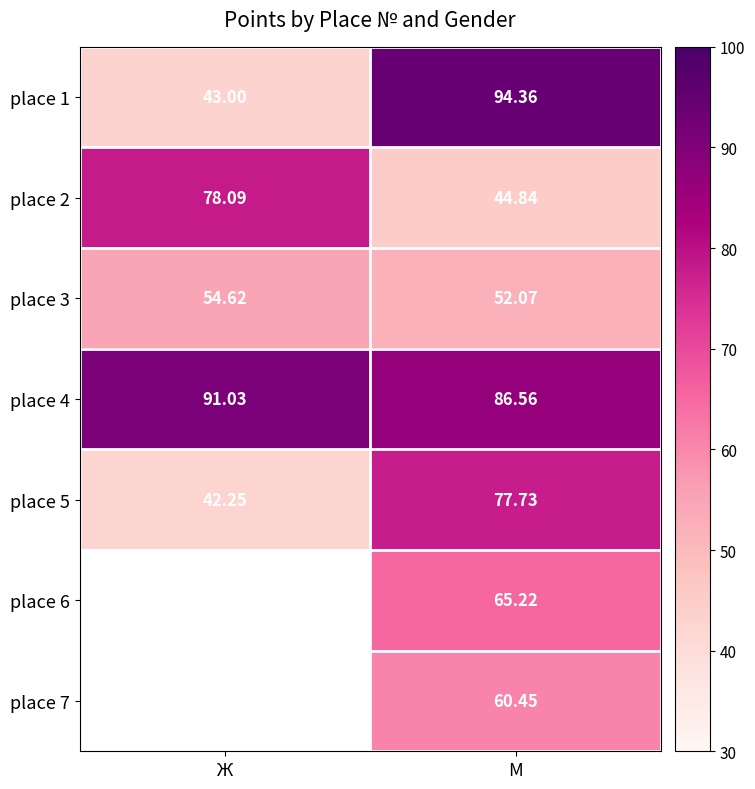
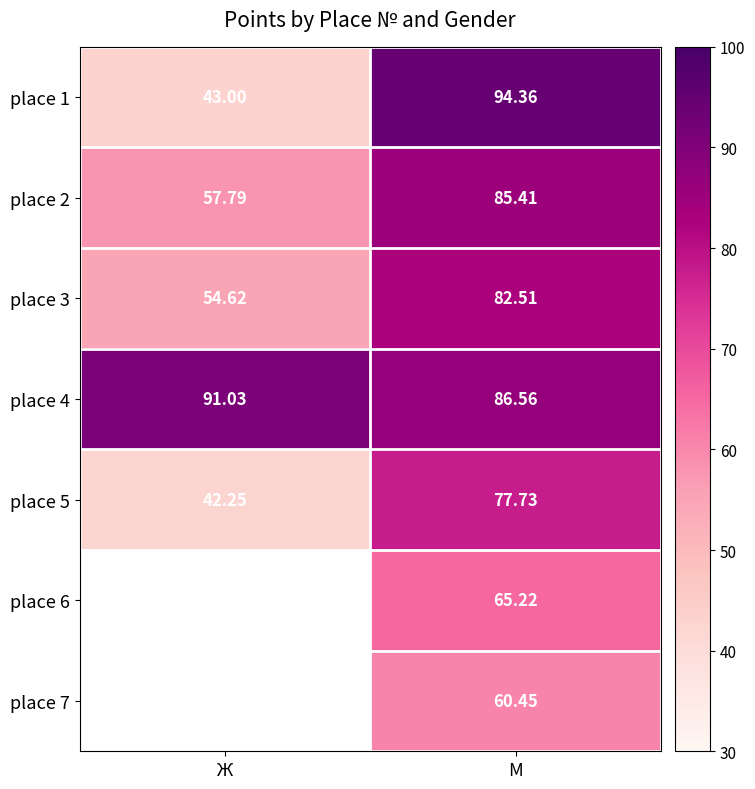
  {
    "place 1": {
      "Ж": 43.00,
      "М": 94.36
    },
    "place 2": {
-     "Ж": 78.09,
-     "М": 44.84
+     "Ж": 57.79,
+     "М": 85.41
    },
    "place 3": {
      "Ж": 54.62,
-     "М": 52.07
+     "М": 82.51
    },
    "place 4": {
      "Ж": 91.03,
      "М": 86.56
    },
    "place 5": {
      "М": 77.73
    },
    "place 6": {
      "М": 65.22
    },
    "place 7": {
      "М": 60.45
    }
  }
